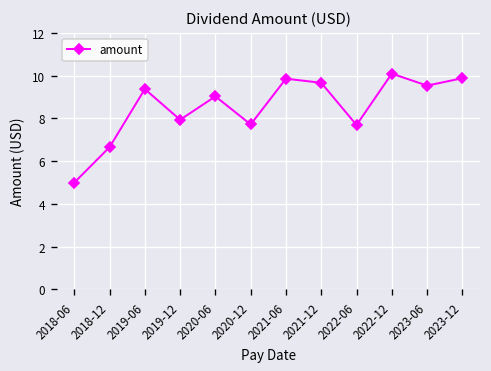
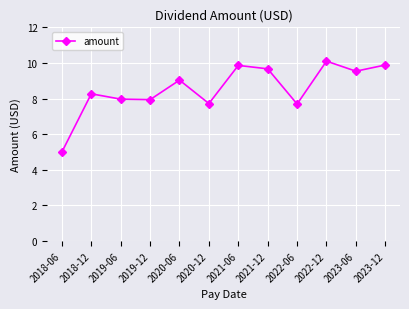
  {
    "2018-06": 5.0,
-   "2018-12": 6.7,
-   "2019-06": 9.4,
+   "2018-12": 8.3,
+   "2019-06": 8.0,
    "2019-12": 7.9,
    "2020-06": 9.0,
    "2020-12": 7.7,
    "2021-06": 9.9,
    "2021-12": 9.7,
    "2022-06": 7.7,
    "2022-12": 10.1,
    "2023-06": 9.5,
    "2023-12": 9.9
  }
